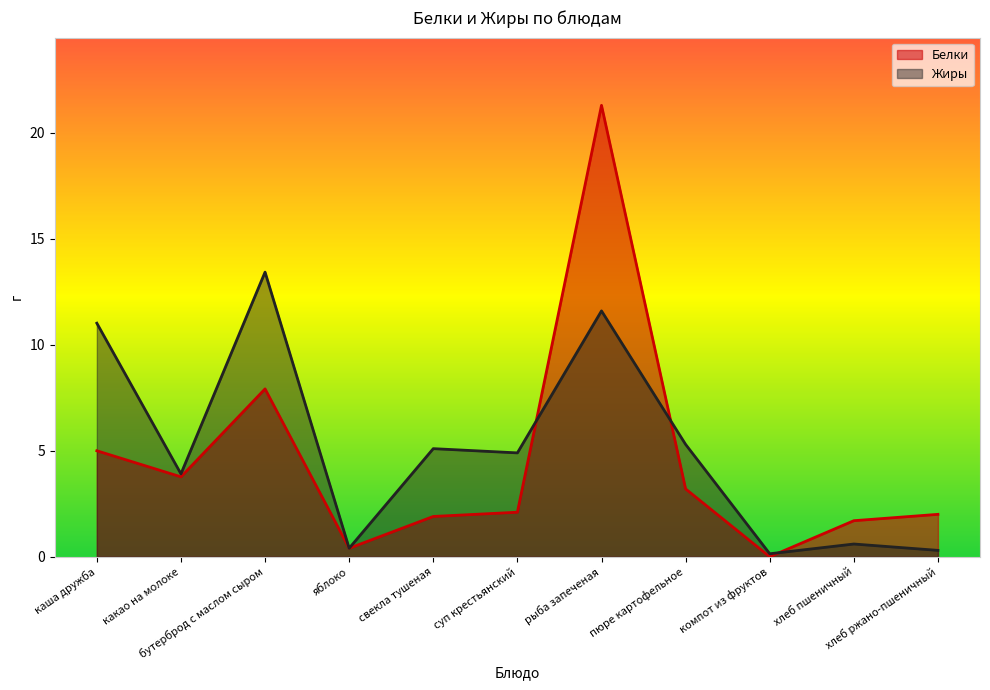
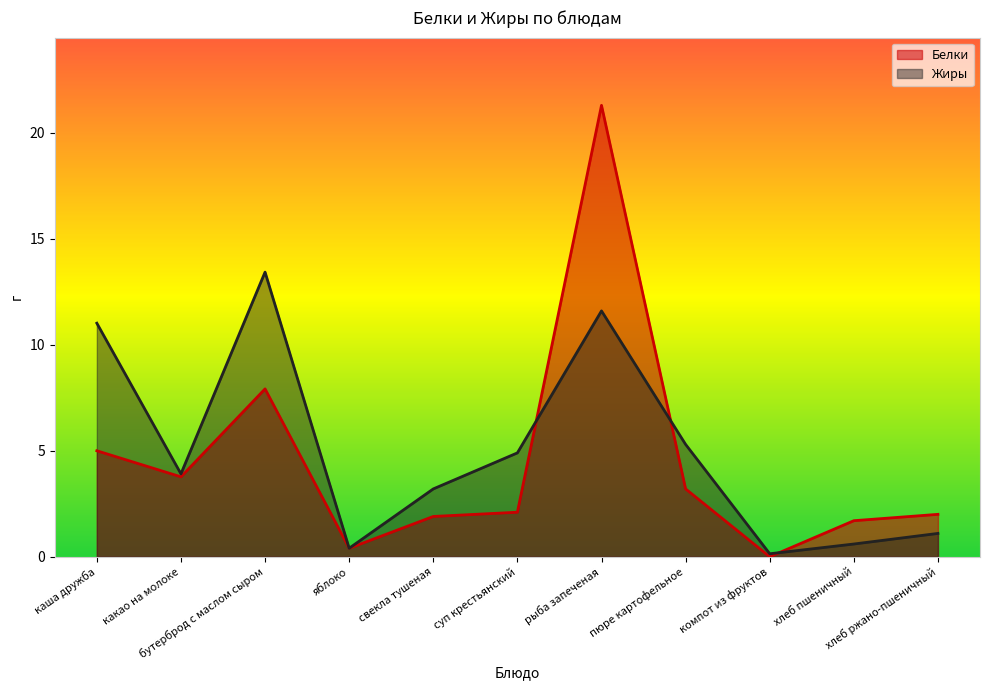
  {
    "Белки": {
      "каша дружба": 5.0,
      "какао на молоке": 3.8,
      "бутерброд с маслом сыром": 7.9,
      "свекла тушеная": 1.9,
      "суп крестьянский": 2.1,
      "рыба запеченая": 21.3,
      "пюре картофельное": 3.2,
      "компот из фруктов": 0.0,
      "хлеб пшеничный": 1.7,
      "хлеб ржано-пшеничный": 2.0
    },
    "Жиры": {
      "каша дружба": 11.0,
      "какао на молоке": 3.9,
      "бутерброд с маслом сыром": 13.4,
-     "свекла тушеная": 5.1,
+     "свекла тушеная": 3.2,
      "суп крестьянский": 4.9,
      "рыба запеченая": 11.6,
      "пюре картофельное": 5.3,
      "компот из фруктов": 0.1,
      "хлеб пшеничный": 0.6,
-     "хлеб ржано-пшеничный": 0.3
+     "хлеб ржано-пшеничный": 1.1
    }
  }
